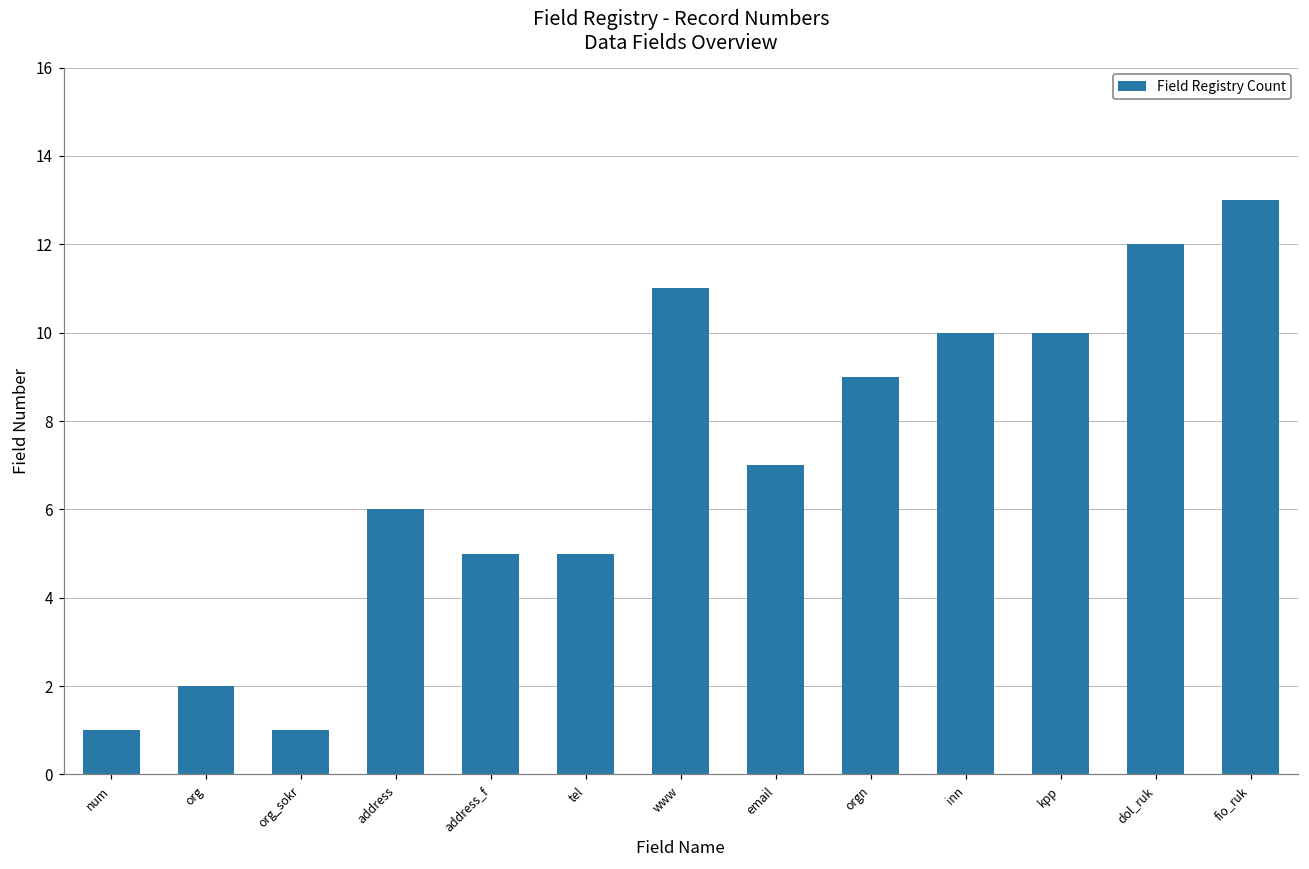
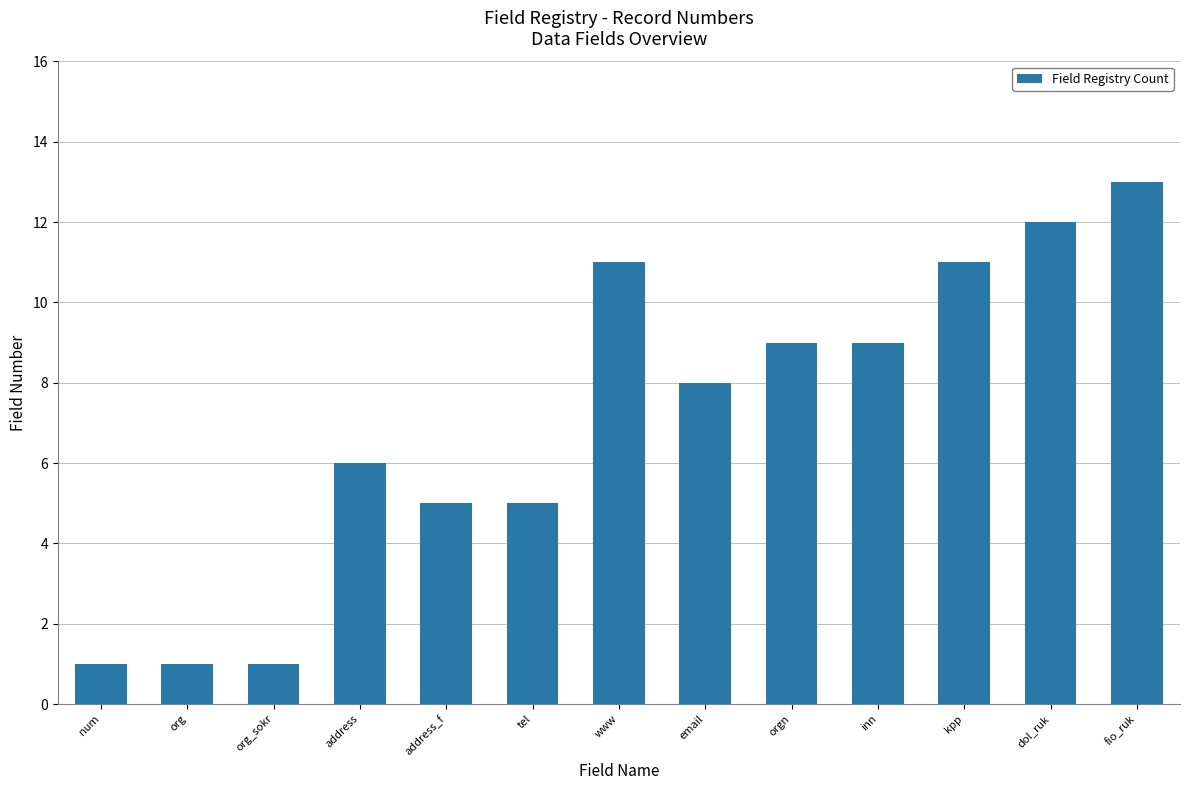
  {
    "num": 1,
-   "org": 2,
+   "org": 1,
    "org_sokr": 1,
    "address": 6,
    "address_f": 5,
    "tel": 5,
    "www": 11,
-   "email": 7,
+   "email": 8,
    "orgn": 9,
-   "inn": 10,
-   "kpp": 10,
+   "inn": 9,
+   "kpp": 11,
    "dol_ruk": 12,
    "fio_ruk": 13
  }
